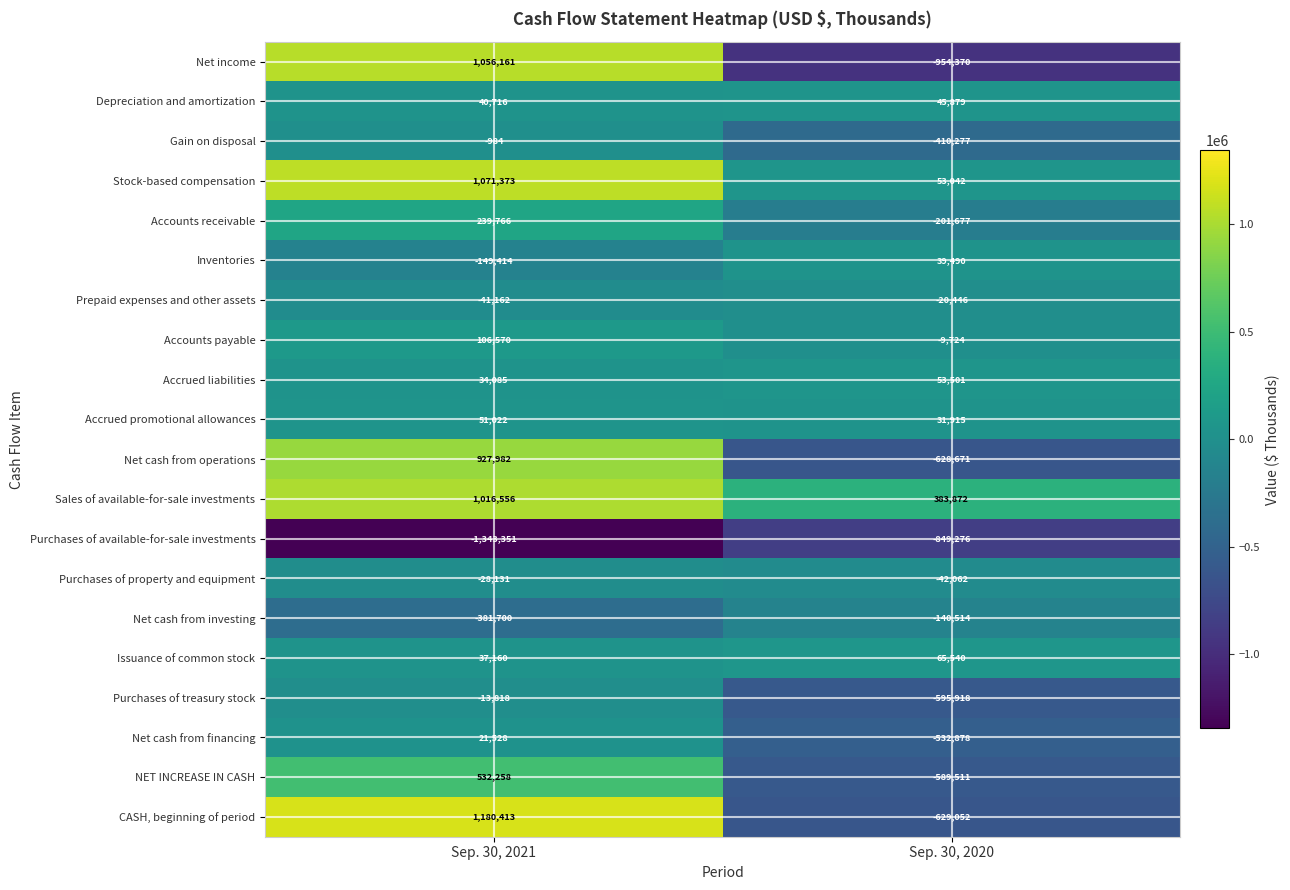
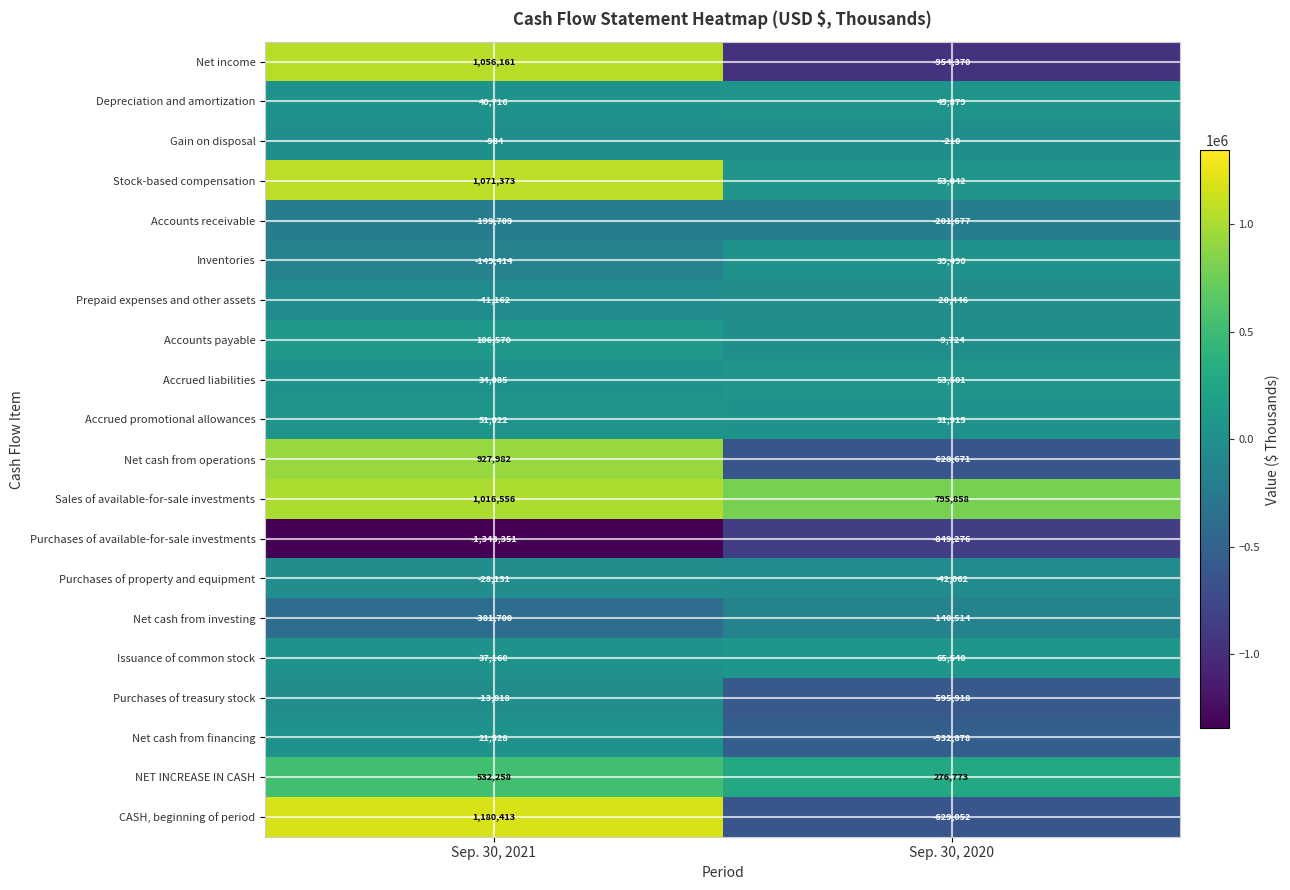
  {
    "Net income": {
      "Sep. 30, 2021": "1,056,161",
      "Sep. 30, 2020": "-954,370"
    },
    "Depreciation and amortization": {
      "Sep. 30, 2021": "40,716",
      "Sep. 30, 2020": "45,879"
    },
    "Gain on disposal": {
      "Sep. 30, 2021": "-984",
-     "Sep. 30, 2020": "-410,277"
+     "Sep. 30, 2020": "-210"
    },
    "Stock-based compensation": {
      "Sep. 30, 2021": "1,071,373",
      "Sep. 30, 2020": "53,042"
    },
    "Accounts receivable": {
-     "Sep. 30, 2021": "239,766",
+     "Sep. 30, 2021": "-199,709",
      "Sep. 30, 2020": "-201,677"
    },
    "Inventories": {
      "Sep. 30, 2021": "-149,414",
      "Sep. 30, 2020": "39,490"
    },
    "Prepaid expenses and other assets": {
      "Sep. 30, 2021": "-41,162",
      "Sep. 30, 2020": "-20,446"
    },
    "Accounts payable": {
      "Sep. 30, 2021": "106,570",
      "Sep. 30, 2020": "-9,724"
    },
    "Accrued liabilities": {
      "Sep. 30, 2021": "34,085",
      "Sep. 30, 2020": "53,501"
    },
    "Accrued promotional allowances": {
      "Sep. 30, 2021": "51,022",
      "Sep. 30, 2020": "31,915"
    },
    "Net cash from operations": {
      "Sep. 30, 2021": "927,982",
      "Sep. 30, 2020": "-628,671"
    },
    "Sales of available-for-sale investments": {
      "Sep. 30, 2021": "1,016,556",
-     "Sep. 30, 2020": "383,872"
+     "Sep. 30, 2020": "795,858"
    },
    "Purchases of available-for-sale investments": {
      "Sep. 30, 2021": "-1,343,351",
      "Sep. 30, 2020": "-849,276"
    },
    "Purchases of property and equipment": {
      "Sep. 30, 2021": "-28,131",
      "Sep. 30, 2020": "-42,062"
    },
    "Net cash from investing": {
      "Sep. 30, 2021": "-381,700",
      "Sep. 30, 2020": "-140,514"
    },
    "Issuance of common stock": {
      "Sep. 30, 2021": "37,160",
      "Sep. 30, 2020": "65,540"
    },
    "Purchases of treasury stock": {
      "Sep. 30, 2021": "-13,818",
      "Sep. 30, 2020": "-595,918"
    },
    "Net cash from financing": {
      "Sep. 30, 2021": "21,528",
      "Sep. 30, 2020": "-532,878"
    },
    "NET INCREASE IN CASH": {
      "Sep. 30, 2021": "532,258",
-     "Sep. 30, 2020": "-589,511"
+     "Sep. 30, 2020": "276,773"
    },
    "CASH, beginning of period": {
      "Sep. 30, 2021": "1,180,413",
      "Sep. 30, 2020": "-629,052"
    }
  }
